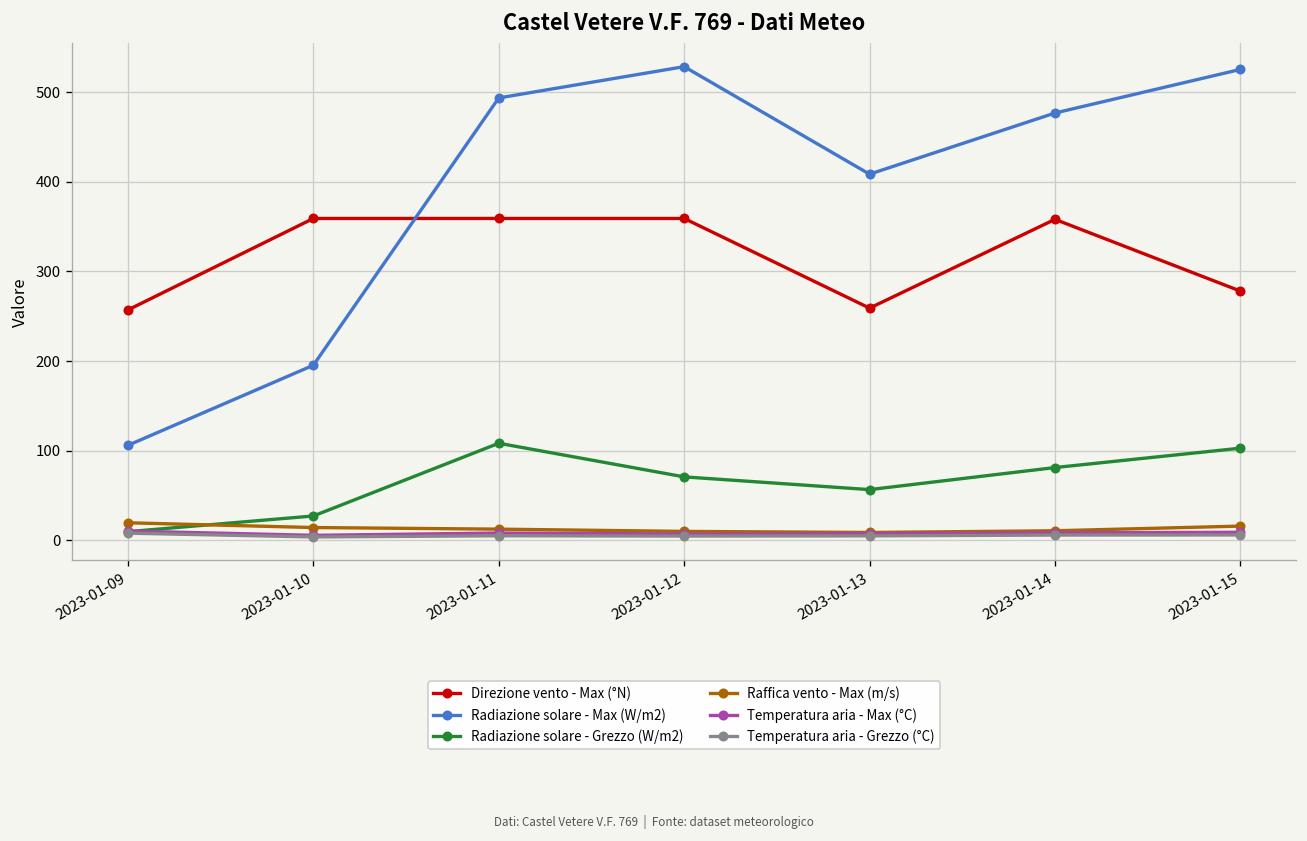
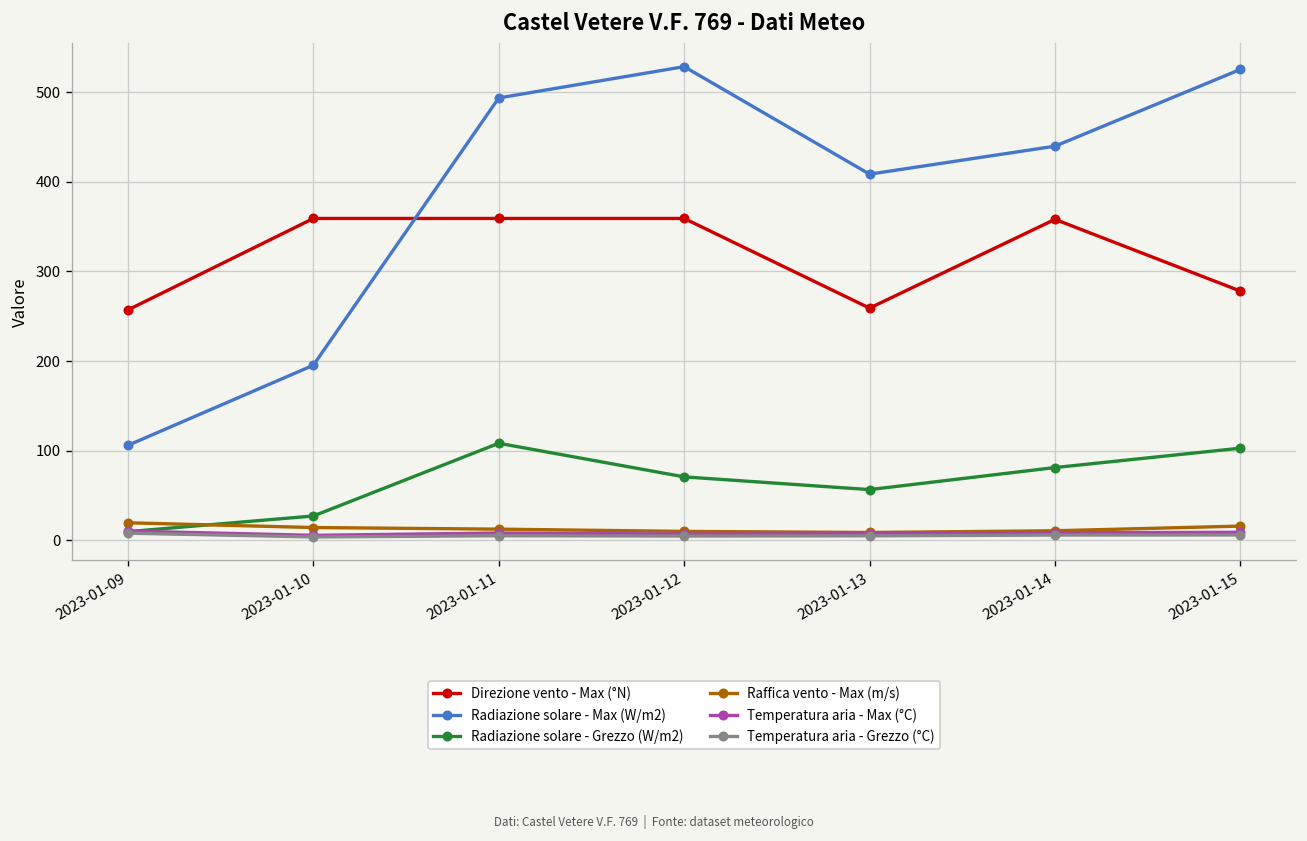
  {
    "Direzione vento - Max (°N)": {
      "2023-01-09": 260,
      "2023-01-10": 360,
      "2023-01-11": 360,
      "2023-01-12": 360,
      "2023-01-13": 260,
      "2023-01-14": 360,
      "2023-01-15": 280
    },
    "Radiazione solare - Max (W/m2)": {
      "2023-01-09": 110,
      "2023-01-10": 200,
      "2023-01-11": 490,
      "2023-01-12": 530,
      "2023-01-13": 410,
-     "2023-01-14": 480,
+     "2023-01-14": 440,
      "2023-01-15": 530
    },
    "Radiazione solare - Grezzo (W/m2)": {
      "2023-01-10": 30,
      "2023-01-11": 110,
      "2023-01-12": 70,
      "2023-01-13": 60,
      "2023-01-14": 80,
      "2023-01-15": 100
    },
    "Raffica vento - Max (m/s)": {
      "2023-01-09": 20,
      "2023-01-10": 10,
      "2023-01-11": 10,
      "2023-01-15": 20
    }
  }
